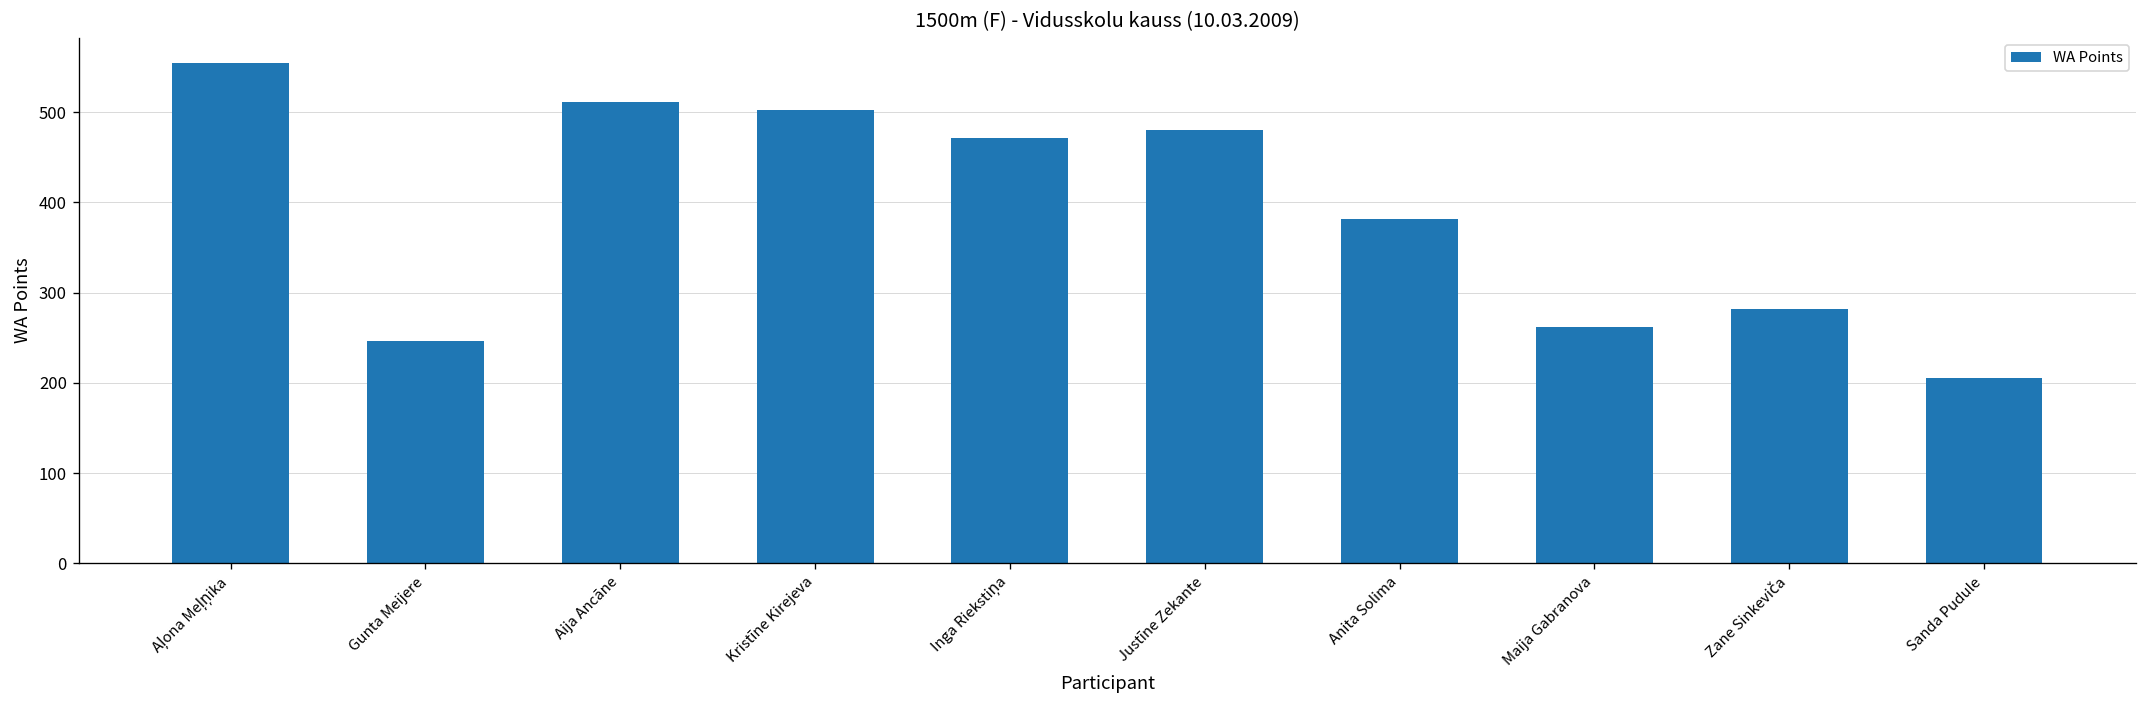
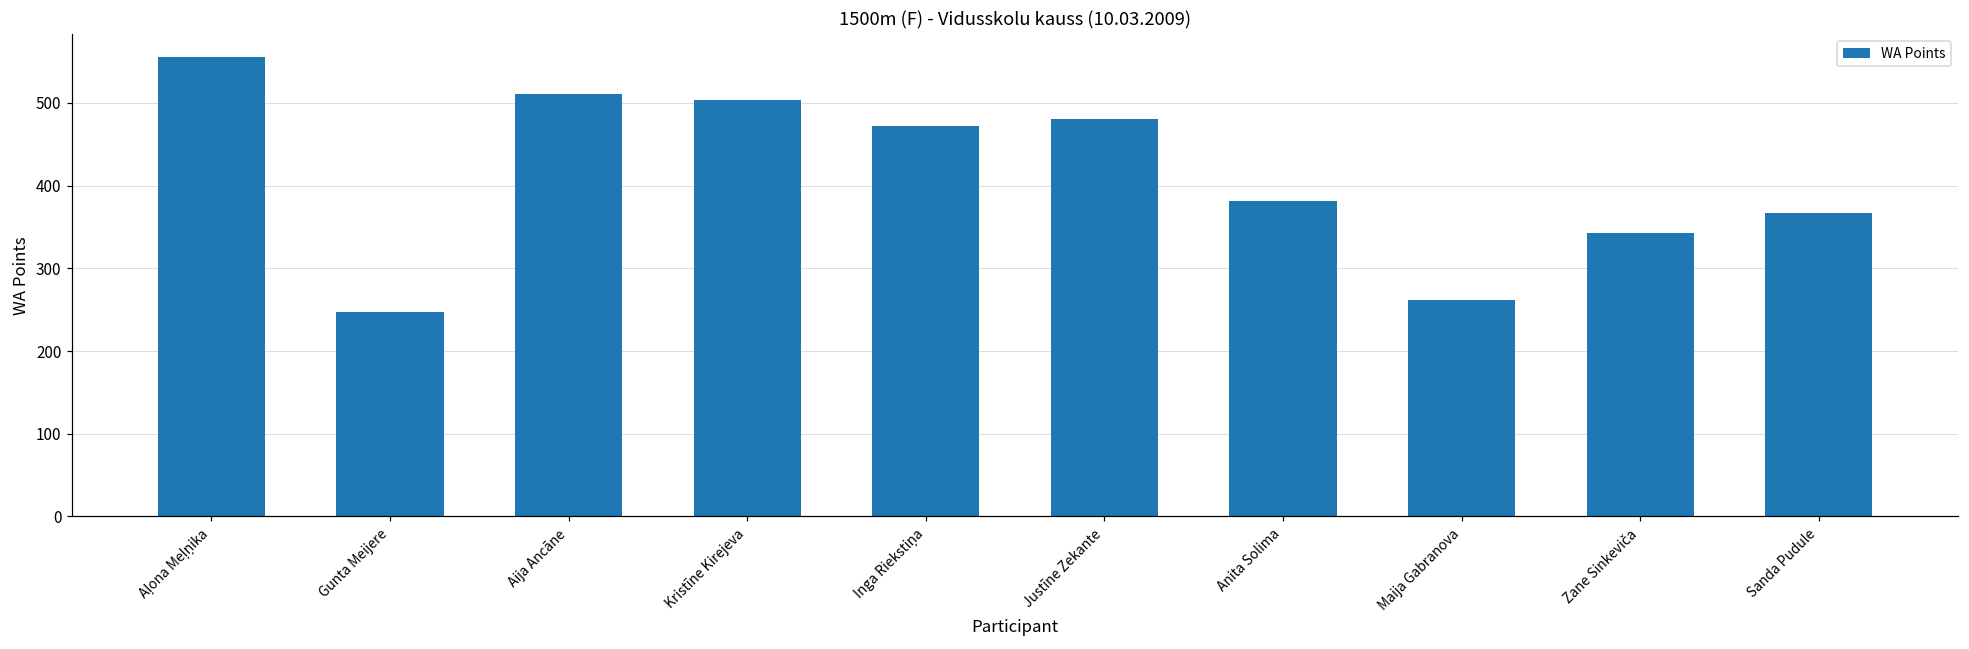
  {
    "Aļona Meļņika": 560,
    "Gunta Meijere": 250,
    "Aija Ancāne": 510,
    "Kristīne Kirejeva": 500,
    "Inga Riekstiņa": 470,
    "Justīne Zekante": 480,
    "Anita Solima": 380,
    "Maija Gabranova": 260,
-   "Zane Sinkeviča": 280,
-   "Sanda Pudule": 210
+   "Zane Sinkeviča": 340,
+   "Sanda Pudule": 370
  }
